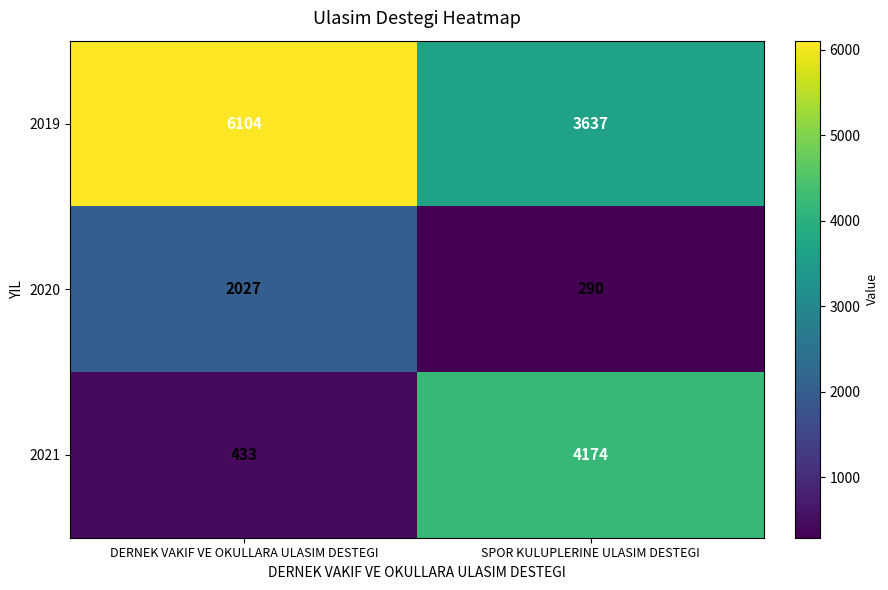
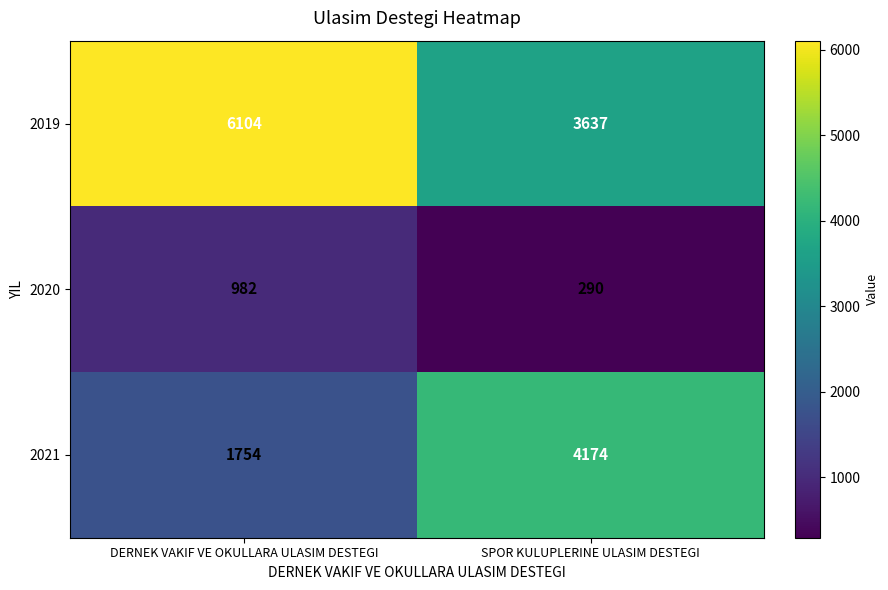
  {
    "2019": {
      "DERNEK VAKIF VE OKULLARA ULASIM DESTEGI": 6104,
      "SPOR KULUPLERINE ULASIM DESTEGI": 3637
    },
    "2020": {
-     "DERNEK VAKIF VE OKULLARA ULASIM DESTEGI": 2027,
+     "DERNEK VAKIF VE OKULLARA ULASIM DESTEGI": 982,
      "SPOR KULUPLERINE ULASIM DESTEGI": 290
    },
    "2021": {
-     "DERNEK VAKIF VE OKULLARA ULASIM DESTEGI": 433,
+     "DERNEK VAKIF VE OKULLARA ULASIM DESTEGI": 1754,
      "SPOR KULUPLERINE ULASIM DESTEGI": 4174
    }
  }
